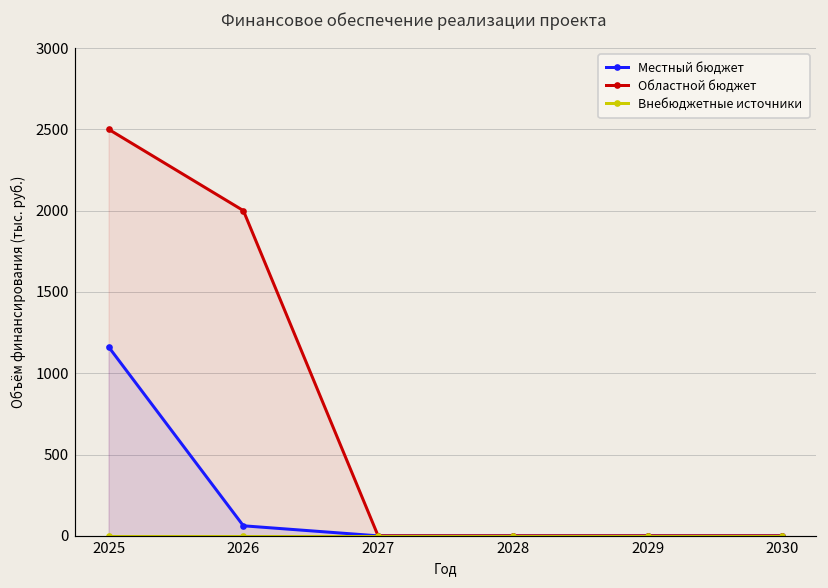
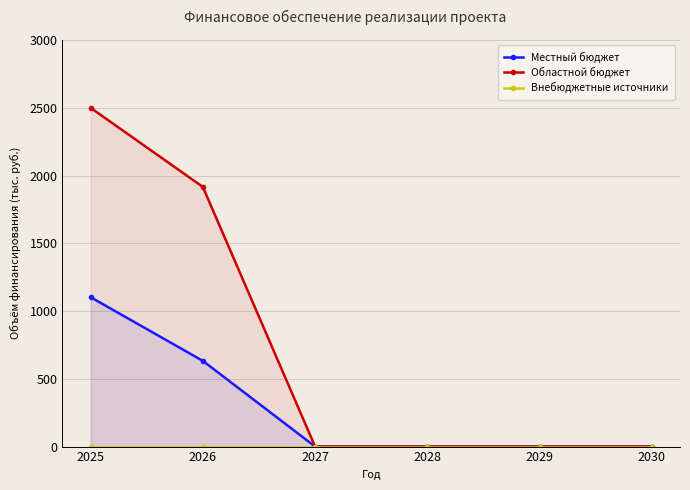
  {
    "Местный бюджет": {
-     "2025": 1160,
-     "2026": 60
+     "2025": 1100,
+     "2026": 630
    },
    "Областной бюджет": {
      "2025": 2500,
-     "2026": 2000
+     "2026": 1920
    },
    "Внебюджетные источники": {
      "2025": 0,
      "2026": 0
    }
  }
